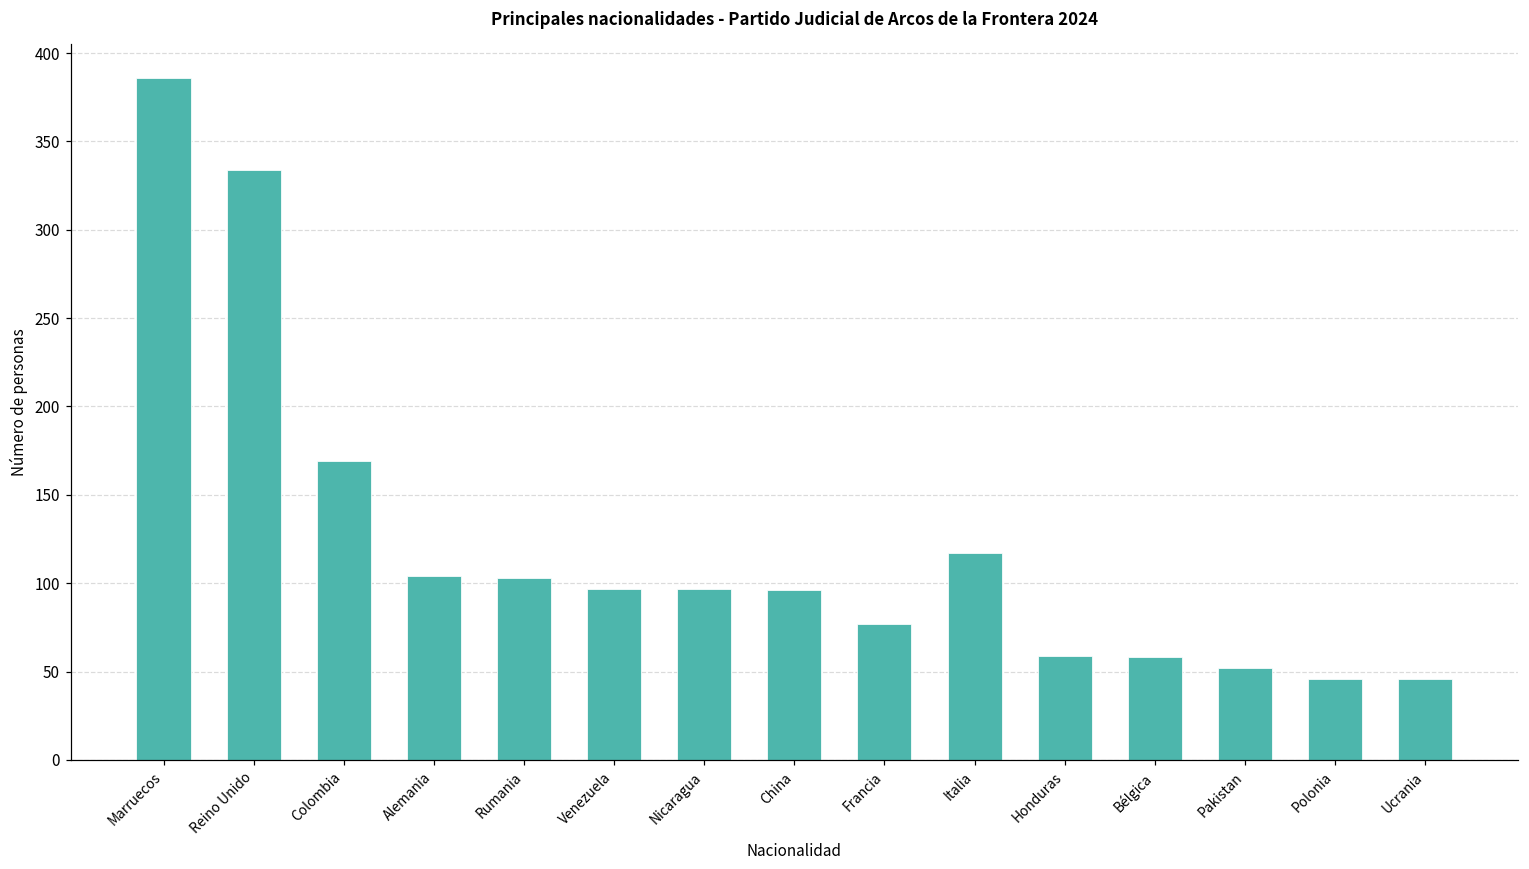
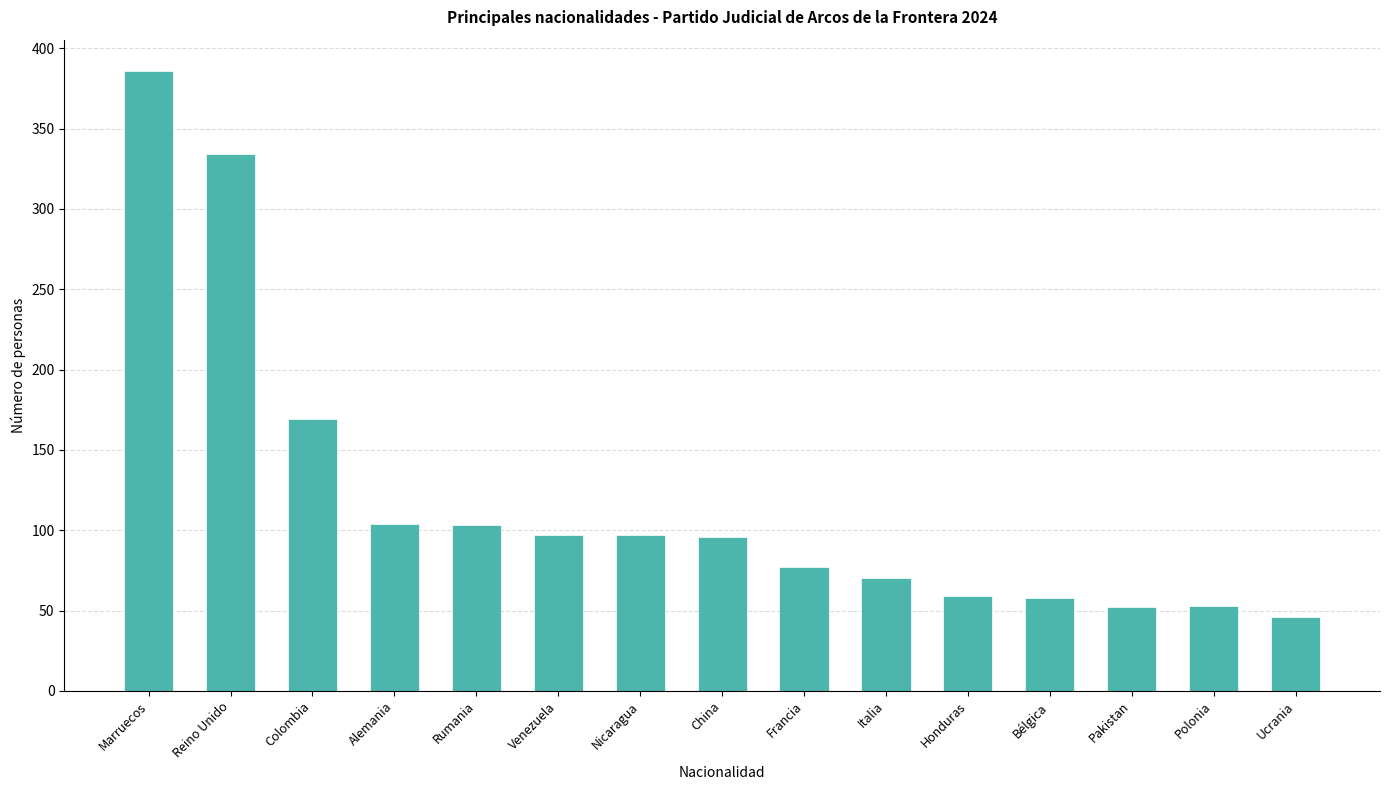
  {
    "Marruecos": 386,
    "Reino Unido": 334,
    "Colombia": 169,
    "Alemania": 104,
    "Rumania": 103,
    "Venezuela": 97,
    "Nicaragua": 97,
    "China": 96,
    "Francia": 77,
-   "Italia": 117,
+   "Italia": 70,
    "Honduras": 59,
    "Bélgica": 58,
    "Pakistan": 52,
-   "Polonia": 46,
+   "Polonia": 53,
    "Ucrania": 46
  }
